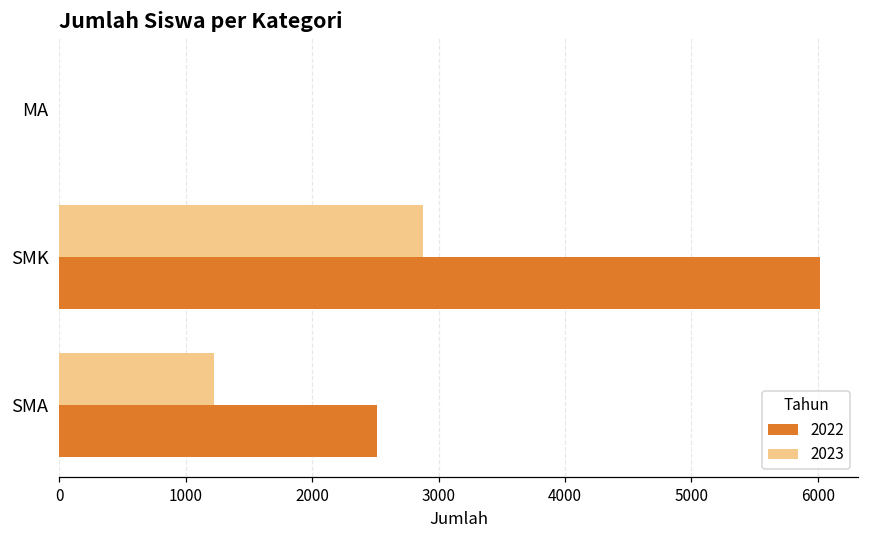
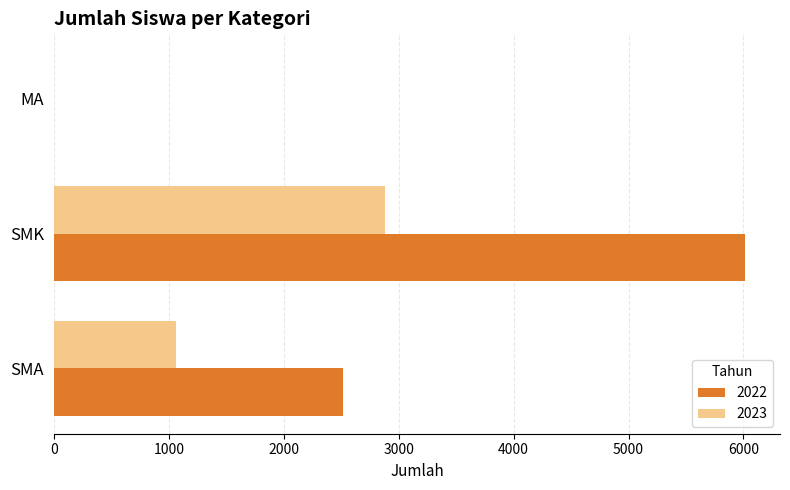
  {
    "2022": {
      "MA": 0,
      "SMK": 6020,
      "SMA": 2510
    },
    "2023": {
      "MA": 0,
      "SMK": 2880,
-     "SMA": 1230
+     "SMA": 1060
    }
  }
